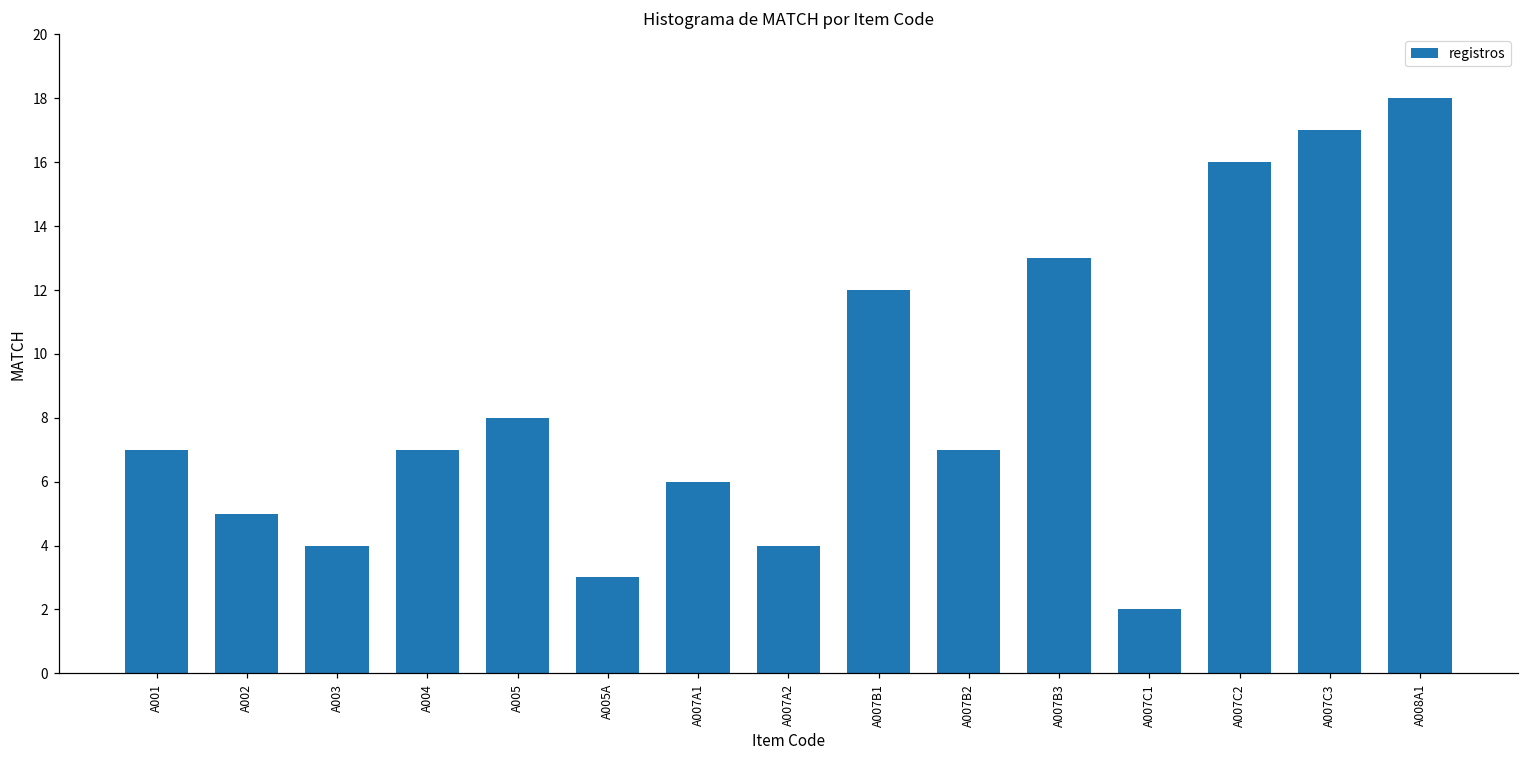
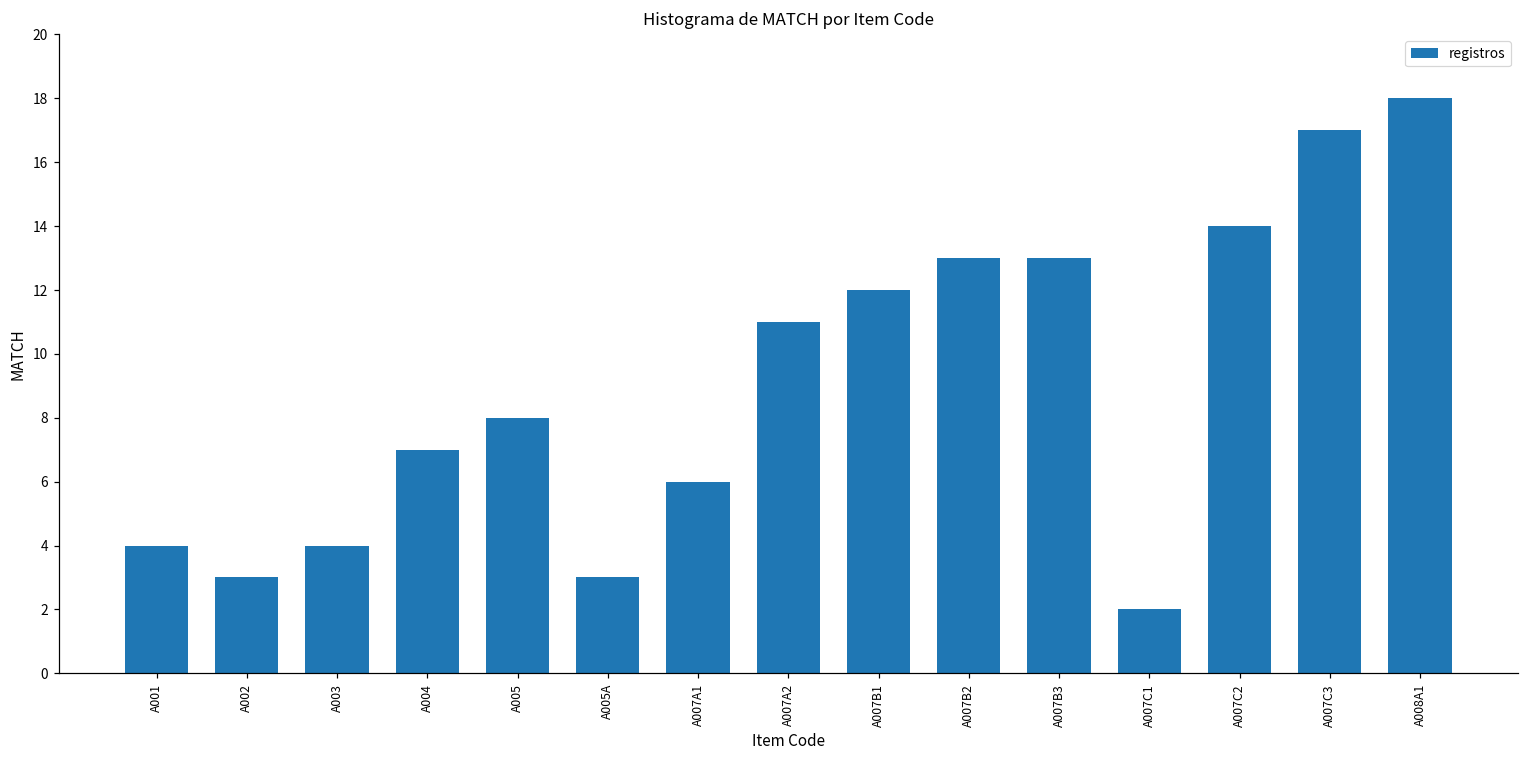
  {
-   "A001": 7,
-   "A002": 5,
+   "A001": 4,
+   "A002": 3,
    "A003": 4,
    "A004": 7,
    "A005": 8,
    "A005A": 3,
    "A007A1": 6,
-   "A007A2": 4,
+   "A007A2": 11,
    "A007B1": 12,
-   "A007B2": 7,
+   "A007B2": 13,
    "A007B3": 13,
    "A007C1": 2,
-   "A007C2": 16,
+   "A007C2": 14,
    "A007C3": 17,
    "A008A1": 18
  }
